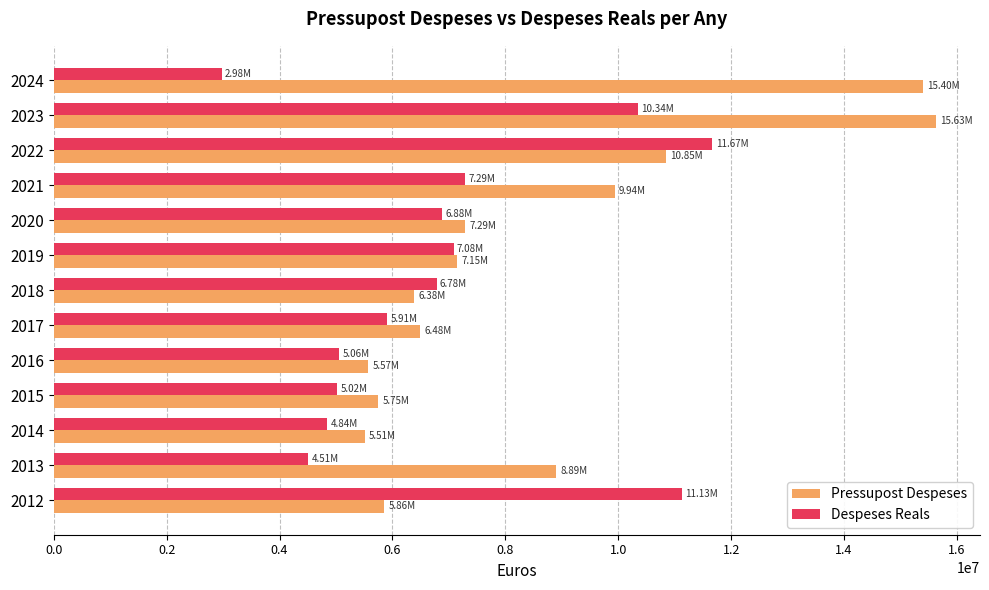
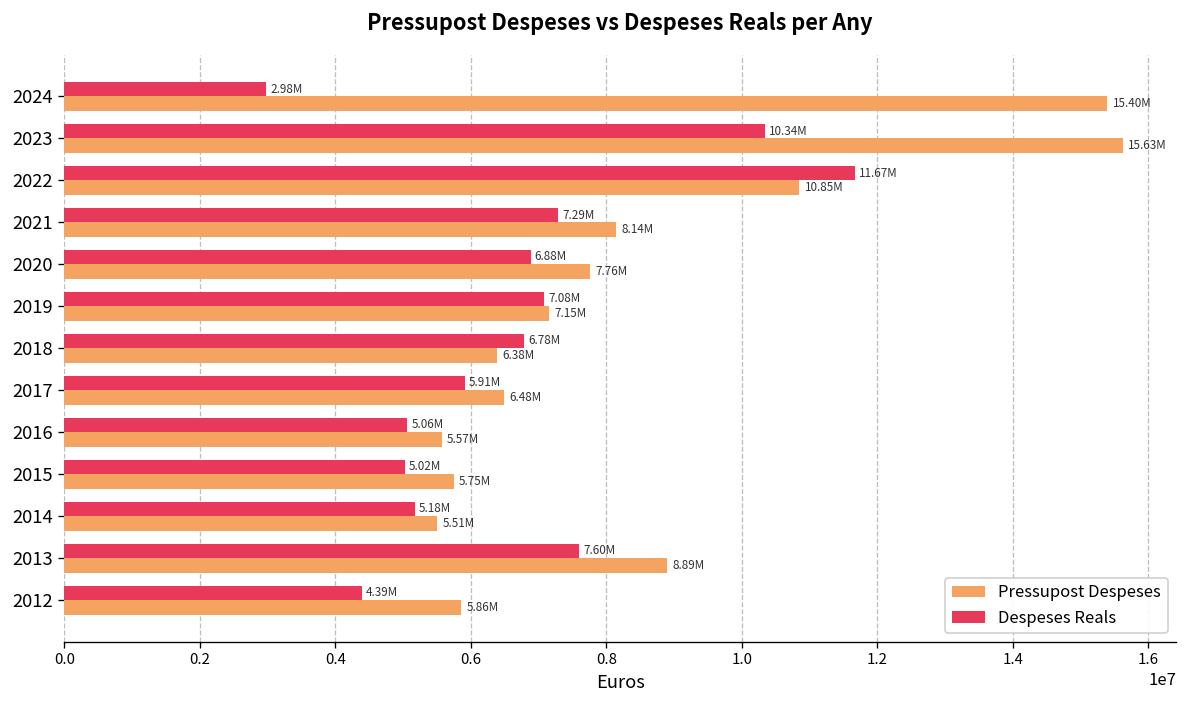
  {
    "Pressupost Despeses": {
      "2024": "15.40M",
      "2023": "15.63M",
      "2022": "10.85M",
-     "2021": "9.94M",
-     "2020": "7.29M",
+     "2021": "8.14M",
+     "2020": "7.76M",
      "2019": "7.15M",
      "2018": "6.38M",
      "2017": "6.48M",
      "2016": "5.57M",
      "2015": "5.75M",
      "2014": "5.51M",
      "2013": "8.89M",
      "2012": "5.86M"
    },
    "Despeses Reals": {
      "2024": "2.98M",
      "2023": "10.34M",
      "2022": "11.67M",
      "2021": "7.29M",
      "2020": "6.88M",
      "2019": "7.08M",
      "2018": "6.78M",
      "2017": "5.91M",
      "2016": "5.06M",
      "2015": "5.02M",
-     "2014": "4.84M",
-     "2013": "4.51M",
-     "2012": "11.13M"
+     "2014": "5.18M",
+     "2013": "7.60M",
+     "2012": "4.39M"
    }
  }
